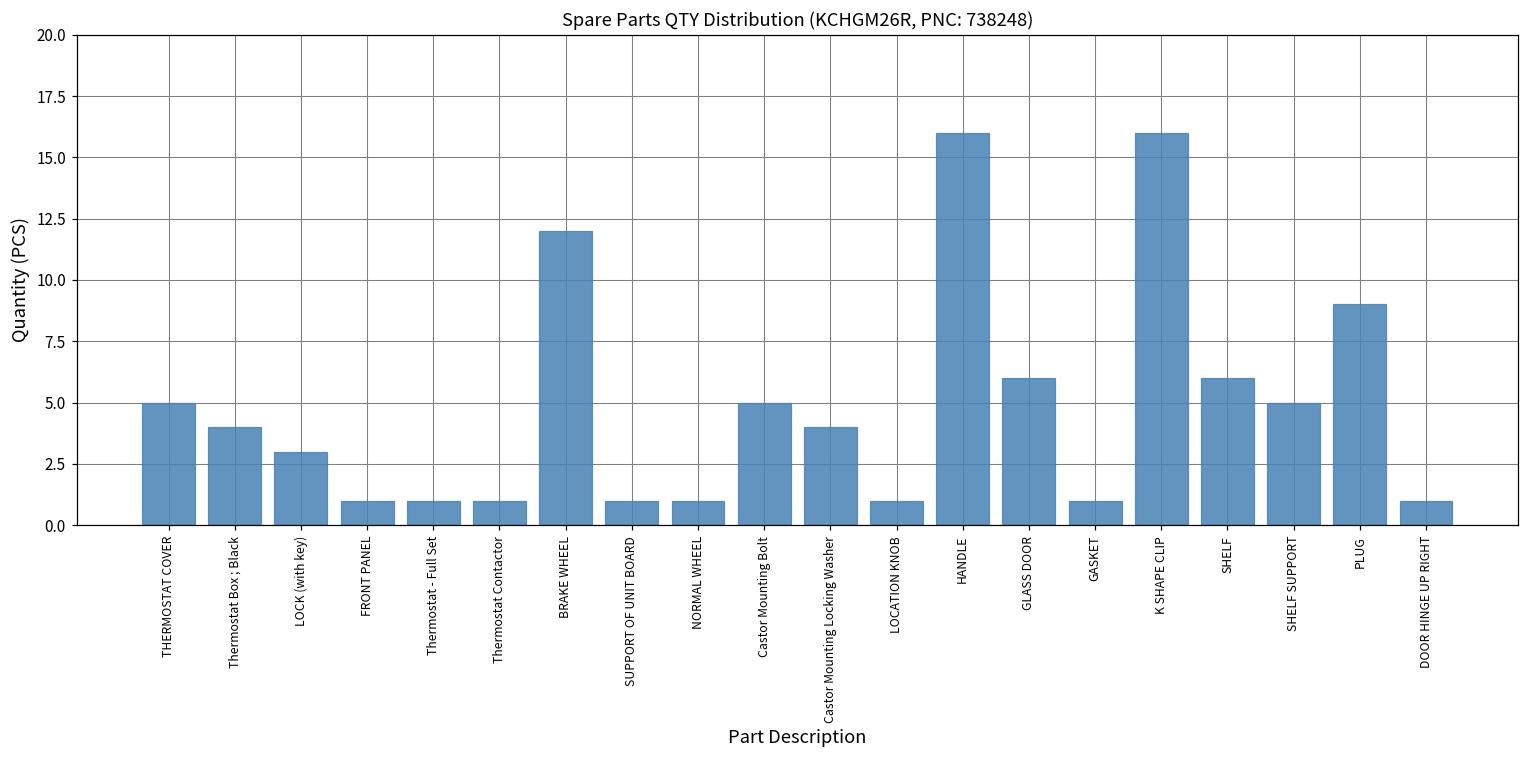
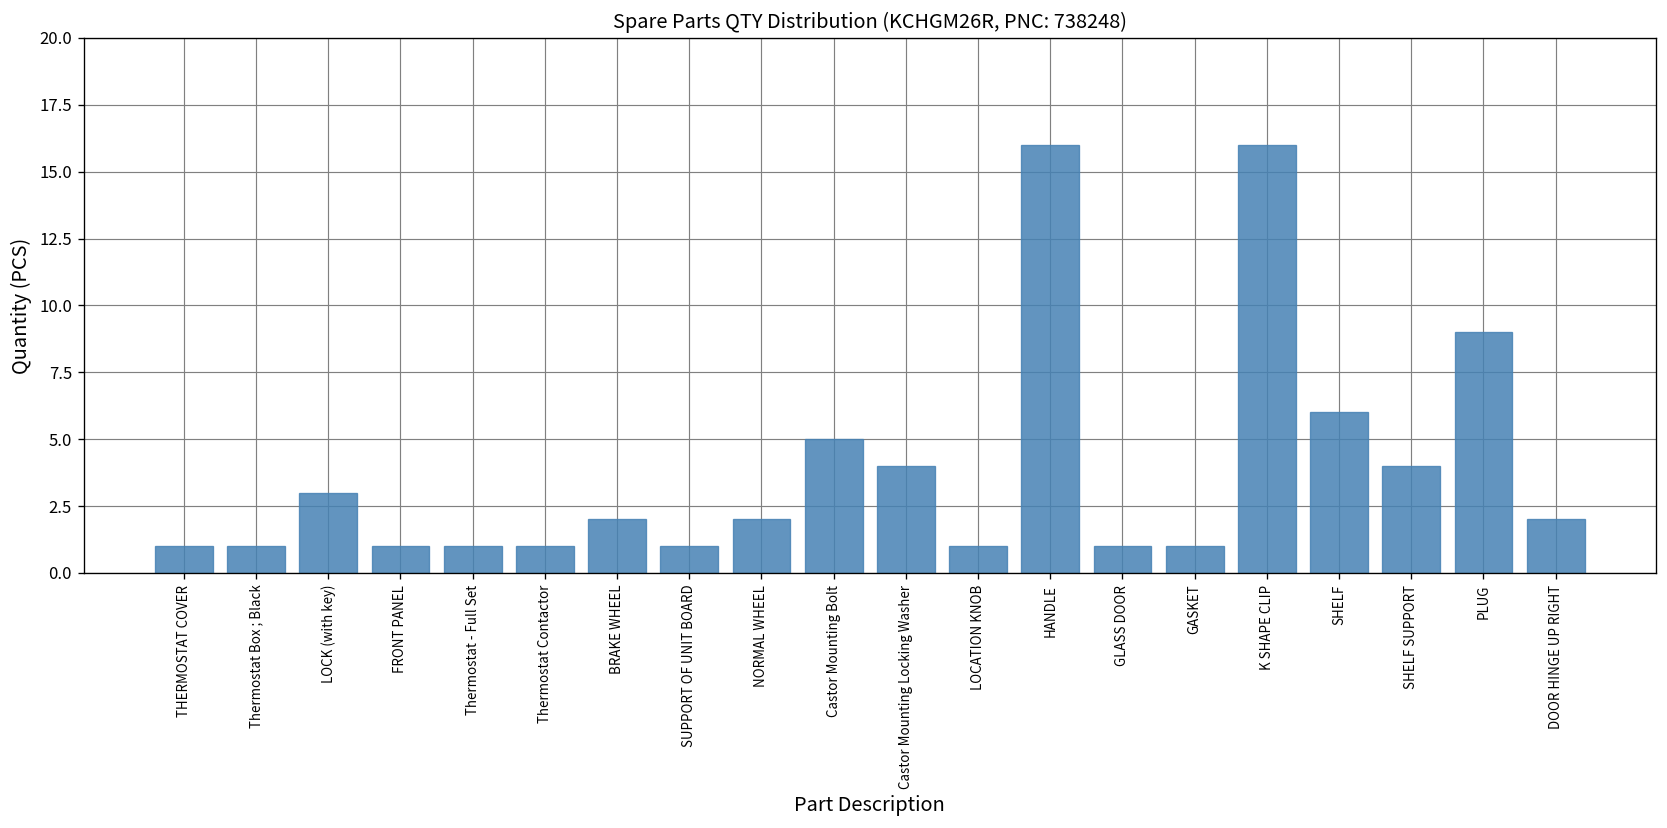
  {
-   "THERMOSTAT COVER": 5,
-   "Thermostat Box ; Black": 4,
+   "THERMOSTAT COVER": 1,
+   "Thermostat Box ; Black": 1,
    "LOCK (with key)": 3,
    "FRONT PANEL": 1,
    "Thermostat - Full Set": 1,
    "Thermostat Contactor": 1,
-   "BRAKE WHEEL": 12,
+   "BRAKE WHEEL": 2,
    "SUPPORT OF UNIT BOARD": 1,
-   "NORMAL WHEEL": 1,
+   "NORMAL WHEEL": 2,
    "Castor Mounting Bolt": 5,
    "Castor Mounting Locking Washer": 4,
    "LOCATION KNOB": 1,
    "HANDLE": 16,
-   "GLASS DOOR": 6,
+   "GLASS DOOR": 1,
    "GASKET": 1,
    "K SHAPE CLIP": 16,
    "SHELF": 6,
-   "SHELF SUPPORT": 5,
+   "SHELF SUPPORT": 4,
    "PLUG": 9,
-   "DOOR HINGE UP RIGHT": 1
+   "DOOR HINGE UP RIGHT": 2
  }
